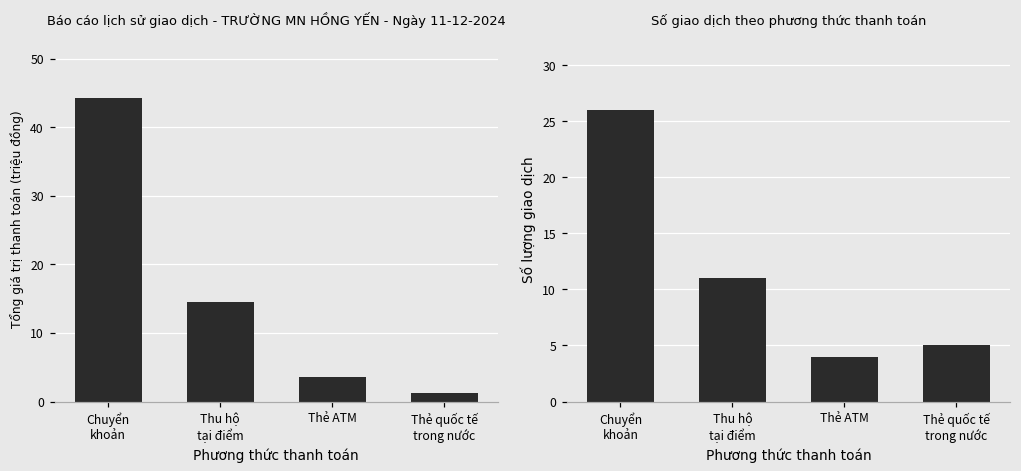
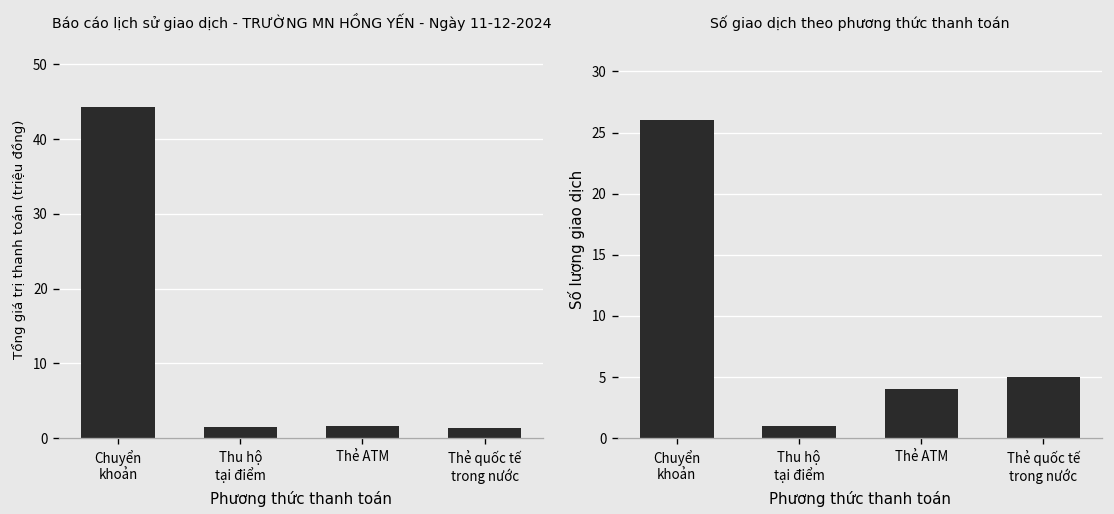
  {
    "Báo cáo lịch sử giao dịch - TRƯỜNG MN HỒNG YẾN - Ngày 11-12-2024": {
      "Chuyển khoản": 44,
-     "Thu hộ tại điểm": 15,
-     "Thẻ ATM": 4,
+     "Thu hộ tại điểm": 2,
+     "Thẻ ATM": 2,
      "Thẻ quốc tế trong nước": 1
    },
    "Số giao dịch theo phương thức thanh toán": {
      "Chuyển khoản": 26,
-     "Thu hộ tại điểm": 11,
+     "Thu hộ tại điểm": 1,
      "Thẻ ATM": 4,
      "Thẻ quốc tế trong nước": 5
    }
  }
